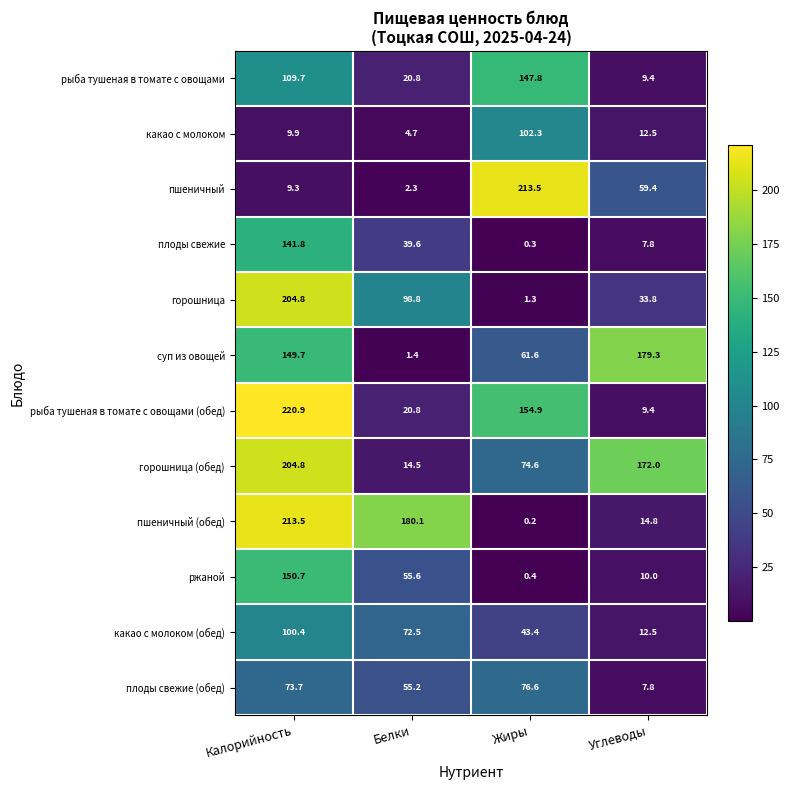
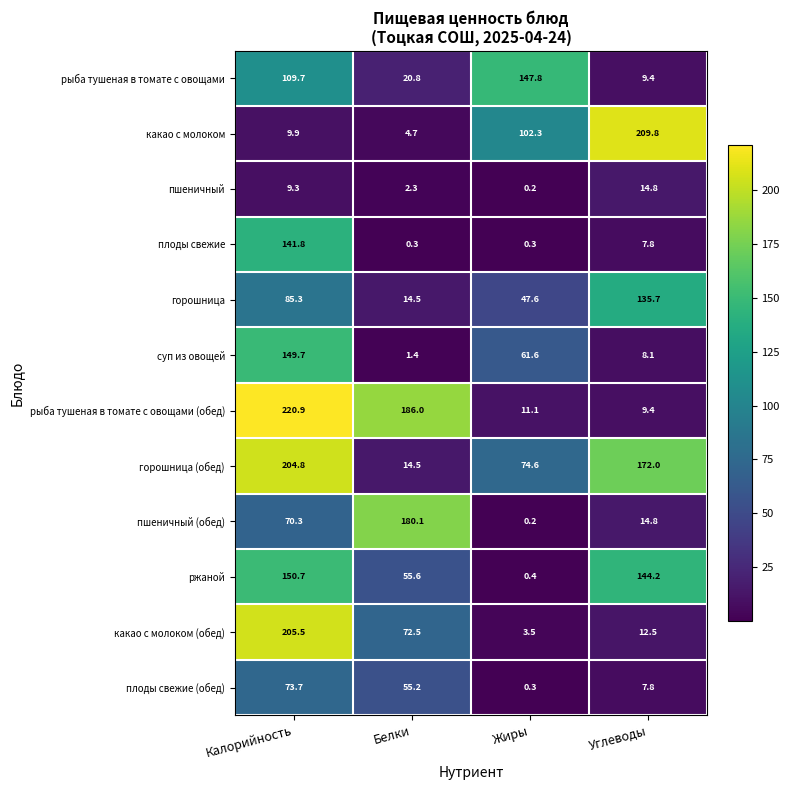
  {
    "рыба тушеная в томате с овощами": {
      "Калорийность": 109.7,
      "Белки": 20.8,
      "Жиры": 147.8,
      "Углеводы": 9.4
    },
    "какао с молоком": {
      "Калорийность": 9.9,
      "Белки": 4.7,
      "Жиры": 102.3,
-     "Углеводы": 12.5
+     "Углеводы": 209.8
    },
    "пшеничный": {
      "Калорийность": 9.3,
      "Белки": 2.3,
-     "Жиры": 213.5,
-     "Углеводы": 59.4
+     "Жиры": 0.2,
+     "Углеводы": 14.8
    },
    "плоды свежие": {
      "Калорийность": 141.8,
-     "Белки": 39.6,
+     "Белки": 0.3,
      "Жиры": 0.3,
      "Углеводы": 7.8
    },
    "горошница": {
-     "Калорийность": 204.8,
-     "Белки": 98.8,
-     "Жиры": 1.3,
-     "Углеводы": 33.8
+     "Калорийность": 85.3,
+     "Белки": 14.5,
+     "Жиры": 47.6,
+     "Углеводы": 135.7
    },
    "суп из овощей": {
      "Калорийность": 149.7,
      "Белки": 1.4,
      "Жиры": 61.6,
-     "Углеводы": 179.3
+     "Углеводы": 8.1
    },
    "рыба тушеная в томате с овощами (обед)": {
      "Калорийность": 220.9,
-     "Белки": 20.8,
-     "Жиры": 154.9,
+     "Белки": 186.0,
+     "Жиры": 11.1,
      "Углеводы": 9.4
    },
    "горошница (обед)": {
      "Калорийность": 204.8,
      "Белки": 14.5,
      "Жиры": 74.6,
      "Углеводы": 172.0
    },
    "пшеничный (обед)": {
-     "Калорийность": 213.5,
+     "Калорийность": 70.3,
      "Белки": 180.1,
      "Жиры": 0.2,
      "Углеводы": 14.8
    },
    "ржаной": {
      "Калорийность": 150.7,
      "Белки": 55.6,
      "Жиры": 0.4,
-     "Углеводы": 10.0
+     "Углеводы": 144.2
    },
    "какао с молоком (обед)": {
-     "Калорийность": 100.4,
+     "Калорийность": 205.5,
      "Белки": 72.5,
-     "Жиры": 43.4,
+     "Жиры": 3.5,
      "Углеводы": 12.5
    },
    "плоды свежие (обед)": {
      "Калорийность": 73.7,
      "Белки": 55.2,
-     "Жиры": 76.6,
+     "Жиры": 0.3,
      "Углеводы": 7.8
    }
  }
